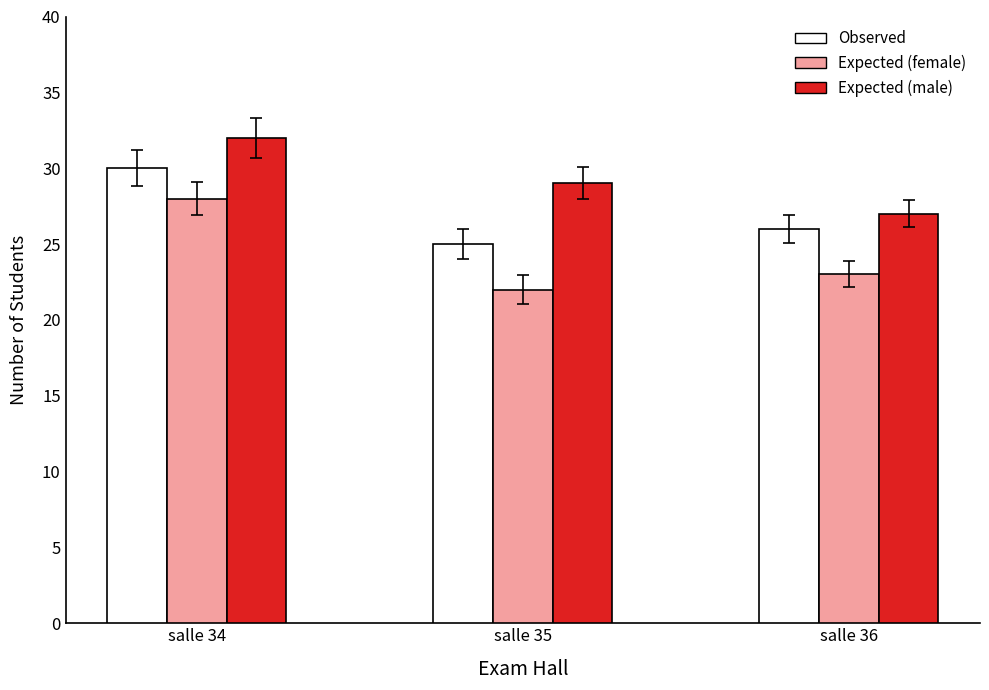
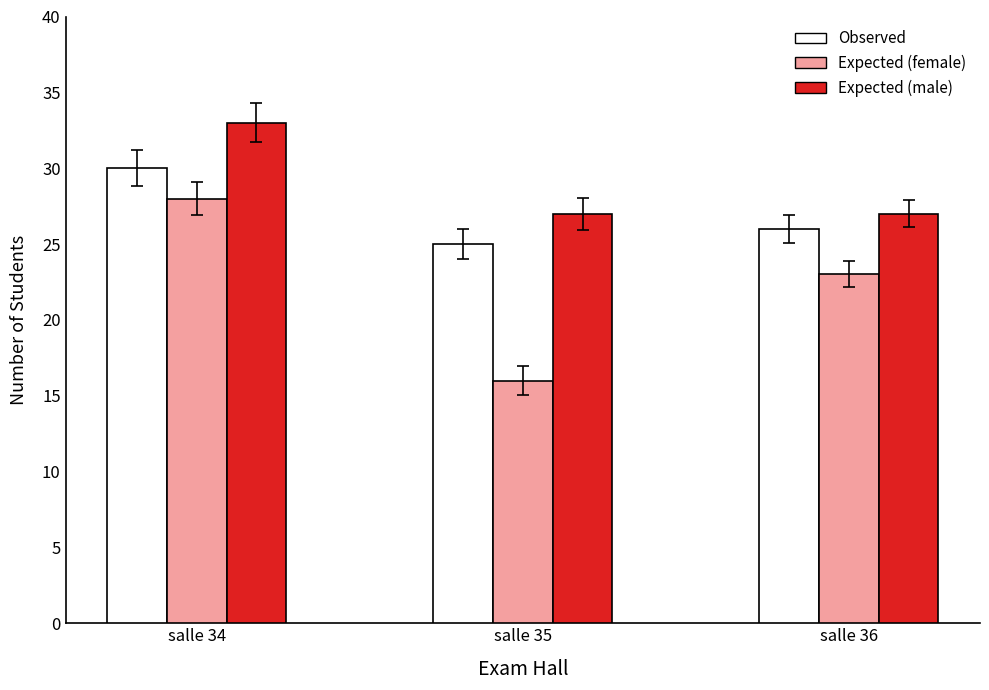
  {
    "Observed": {
      "salle 34": 30,
      "salle 35": 25,
      "salle 36": 26
    },
    "Expected (female)": {
      "salle 34": 28,
-     "salle 35": 22,
+     "salle 35": 16,
      "salle 36": 23
    },
    "Expected (male)": {
-     "salle 34": 32,
-     "salle 35": 29,
+     "salle 34": 33,
+     "salle 35": 27,
      "salle 36": 27
    }
  }
